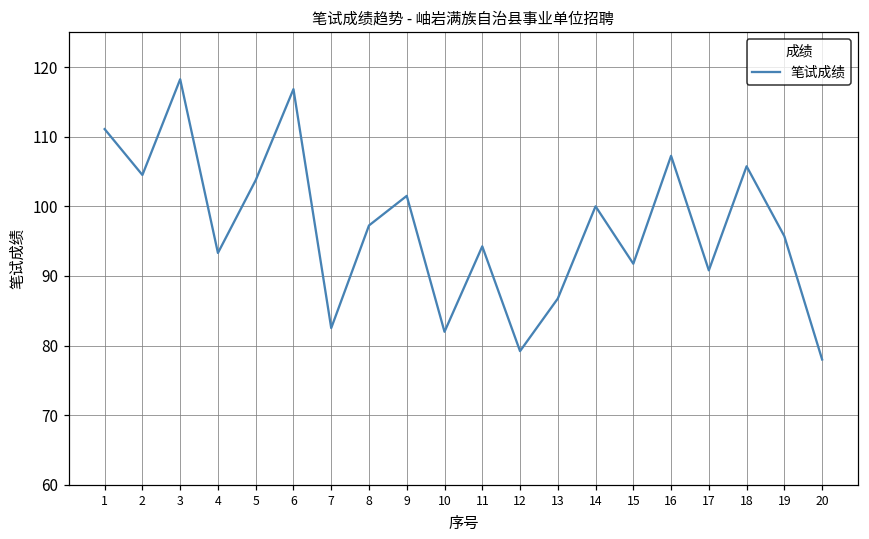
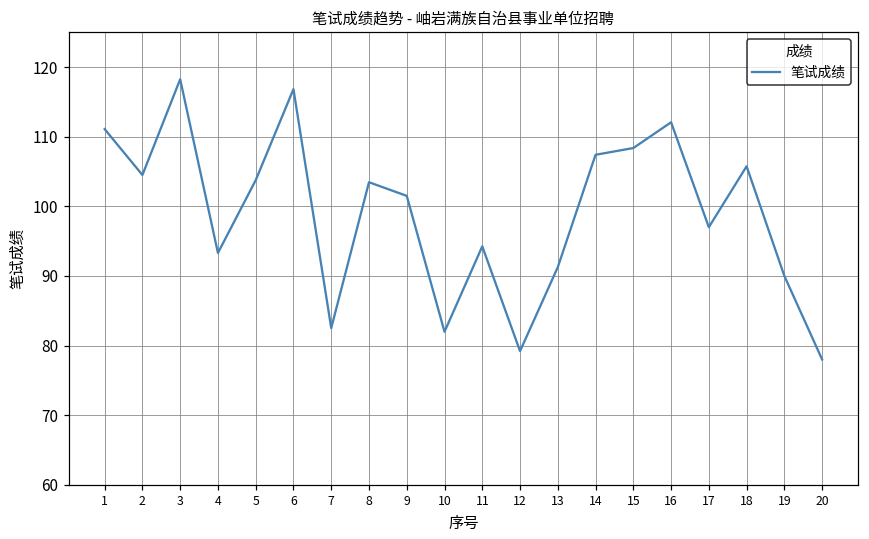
  {
    "1": 111,
    "2": 105,
    "3": 118,
    "4": 93,
    "5": 104,
    "6": 117,
    "7": 83,
-   "8": 97,
+   "8": 103,
    "9": 102,
    "10": 82,
    "11": 94,
    "12": 79,
-   "13": 87,
-   "14": 100,
-   "15": 92,
-   "16": 107,
-   "17": 91,
+   "13": 91,
+   "14": 107,
+   "15": 108,
+   "16": 112,
+   "17": 97,
    "18": 106,
-   "19": 96,
+   "19": 90,
    "20": 78
  }
